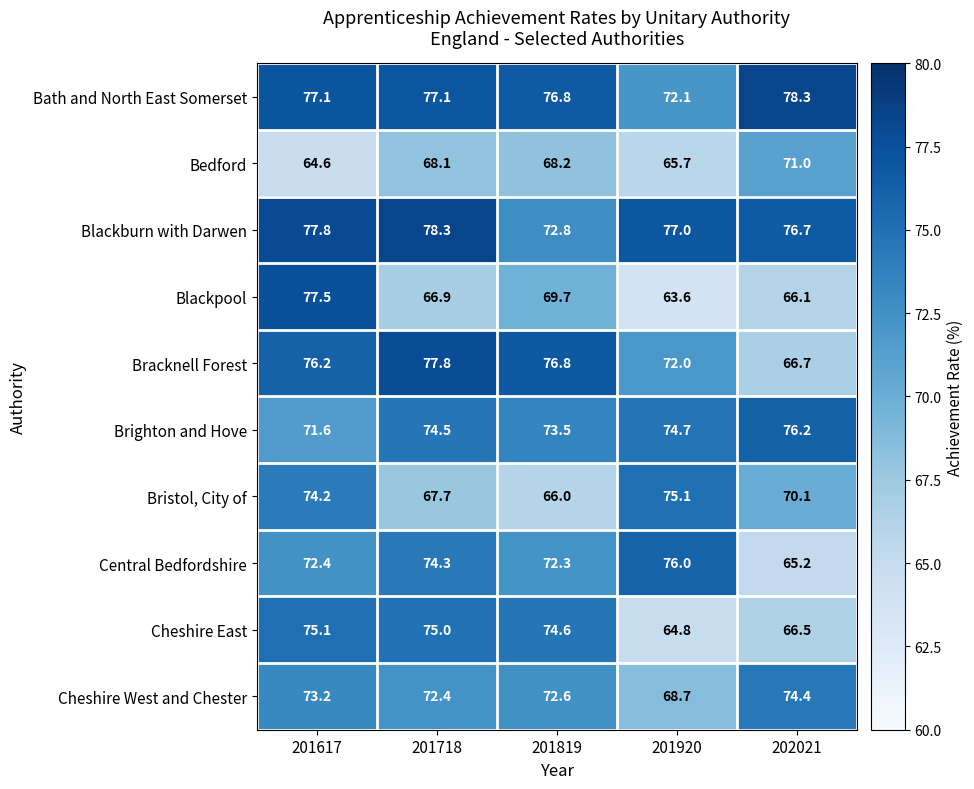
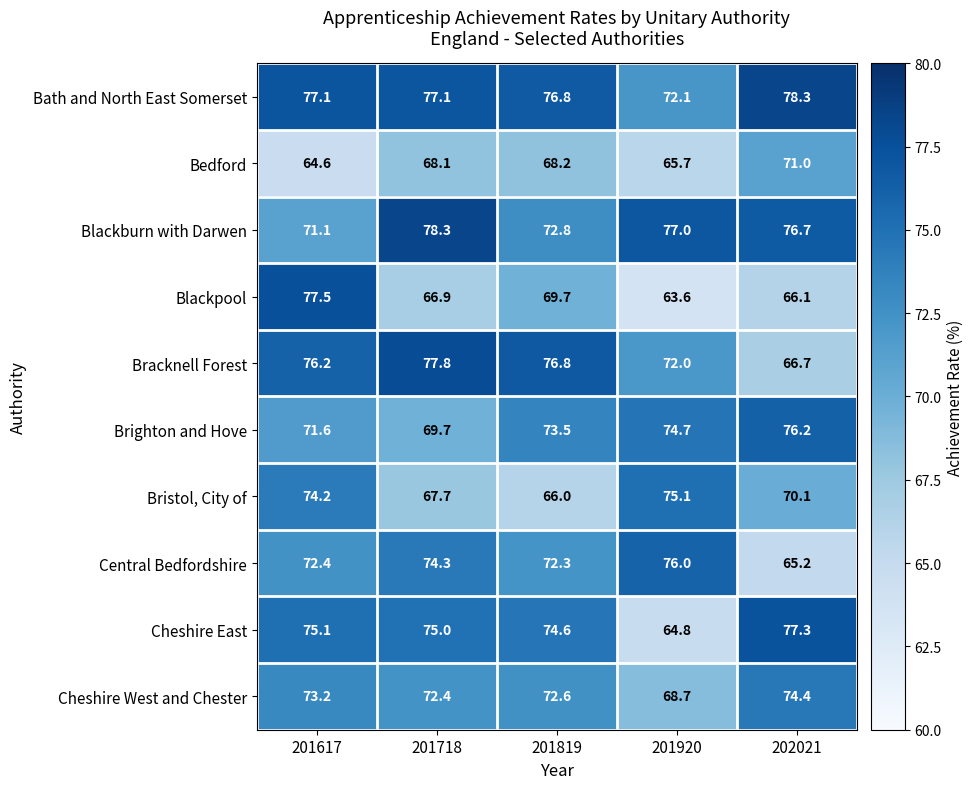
  {
    "Bath and North East Somerset": {
      "201617": 77.1,
      "201718": 77.1,
      "201819": 76.8,
      "201920": 72.1,
      "202021": 78.3
    },
    "Bedford": {
      "201617": 64.6,
      "201718": 68.1,
      "201819": 68.2,
      "201920": 65.7,
      "202021": 71.0
    },
    "Blackburn with Darwen": {
-     "201617": 77.8,
+     "201617": 71.1,
      "201718": 78.3,
      "201819": 72.8,
      "201920": 77.0,
      "202021": 76.7
    },
    "Blackpool": {
      "201617": 77.5,
      "201718": 66.9,
      "201819": 69.7,
      "201920": 63.6,
      "202021": 66.1
    },
    "Bracknell Forest": {
      "201617": 76.2,
      "201718": 77.8,
      "201819": 76.8,
      "201920": 72.0,
      "202021": 66.7
    },
    "Brighton and Hove": {
      "201617": 71.6,
-     "201718": 74.5,
+     "201718": 69.7,
      "201819": 73.5,
      "201920": 74.7,
      "202021": 76.2
    },
    "Bristol, City of": {
      "201617": 74.2,
      "201718": 67.7,
      "201819": 66.0,
      "201920": 75.1,
      "202021": 70.1
    },
    "Central Bedfordshire": {
      "201617": 72.4,
      "201718": 74.3,
      "201819": 72.3,
      "201920": 76.0,
      "202021": 65.2
    },
    "Cheshire East": {
      "201617": 75.1,
      "201718": 75.0,
      "201819": 74.6,
      "201920": 64.8,
-     "202021": 66.5
+     "202021": 77.3
    },
    "Cheshire West and Chester": {
      "201617": 73.2,
      "201718": 72.4,
      "201819": 72.6,
      "201920": 68.7,
      "202021": 74.4
    }
  }
